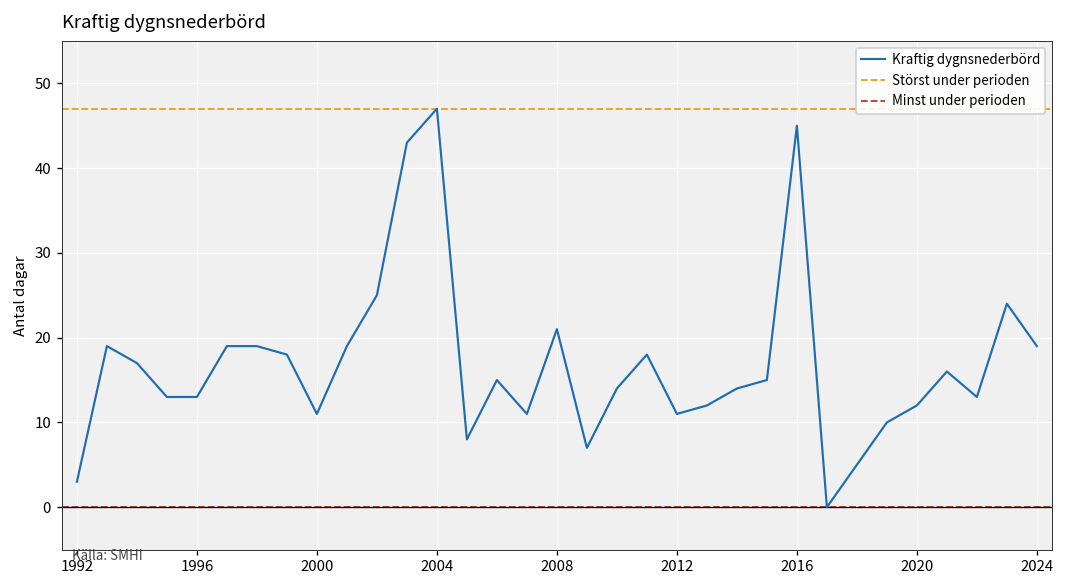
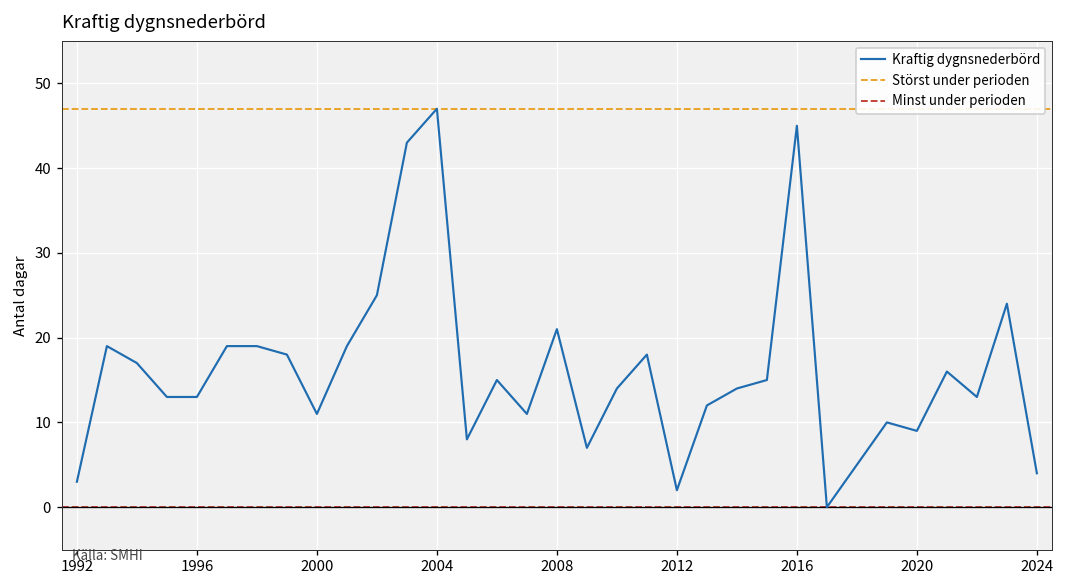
  {
    "1992": 3,
    "1996": 13,
    "2000": 11,
    "2004": 47,
    "2008": 21,
-   "2012": 11,
+   "2012": 2,
    "2016": 45,
-   "2020": 12,
-   "2024": 19
+   "2020": 9,
+   "2024": 4
  }
